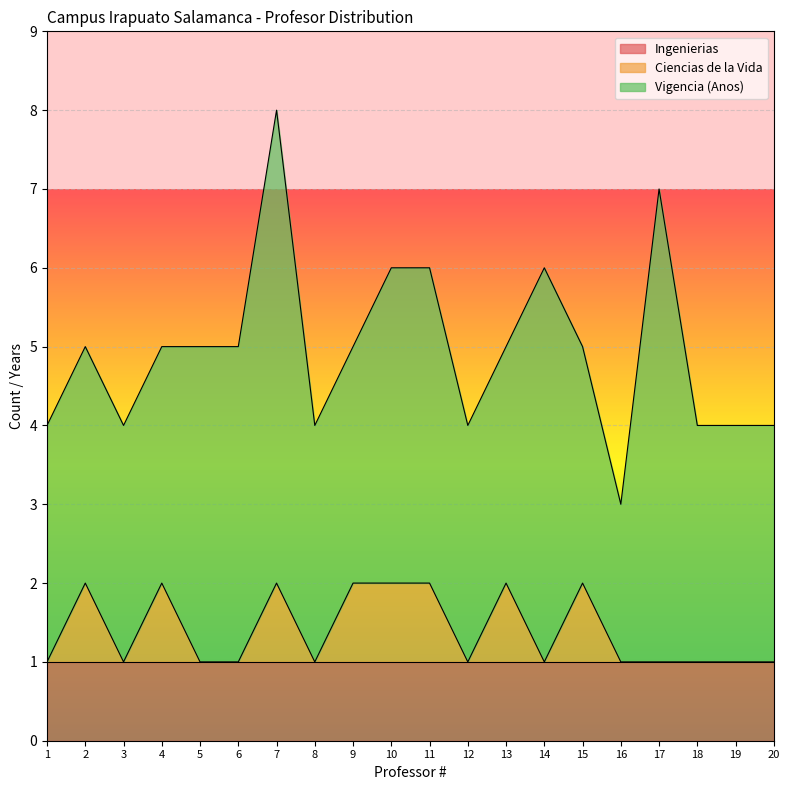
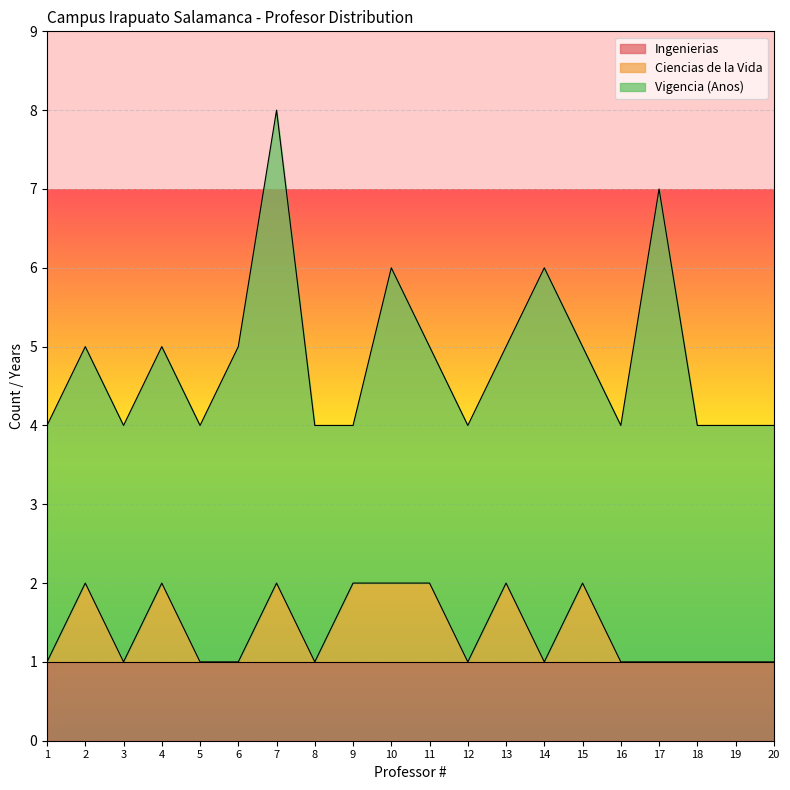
  {
    "Ingenierias": {
      "2": 1,
      "4": 1,
      "7": 1,
      "9": 1,
      "10": 1,
      "11": 1,
      "13": 1,
      "15": 1
    },
    "Ciencias de la Vida": {
      "2": 2,
      "4": 2,
      "7": 2,
      "9": 2,
      "10": 2,
      "11": 2,
      "13": 2,
      "15": 2
    },
    "Vigencia (Anos)": {
      "1": 3,
      "2": 3,
      "3": 3,
      "4": 3,
-     "5": 4,
+     "5": 3,
      "6": 4,
      "7": 6,
      "8": 3,
-     "9": 3,
+     "9": 2,
      "10": 4,
-     "11": 4,
+     "11": 3,
      "12": 3,
      "13": 3,
      "14": 5,
      "15": 3,
-     "16": 2,
+     "16": 3,
      "17": 6,
      "18": 3,
      "19": 3,
      "20": 3
    }
  }
